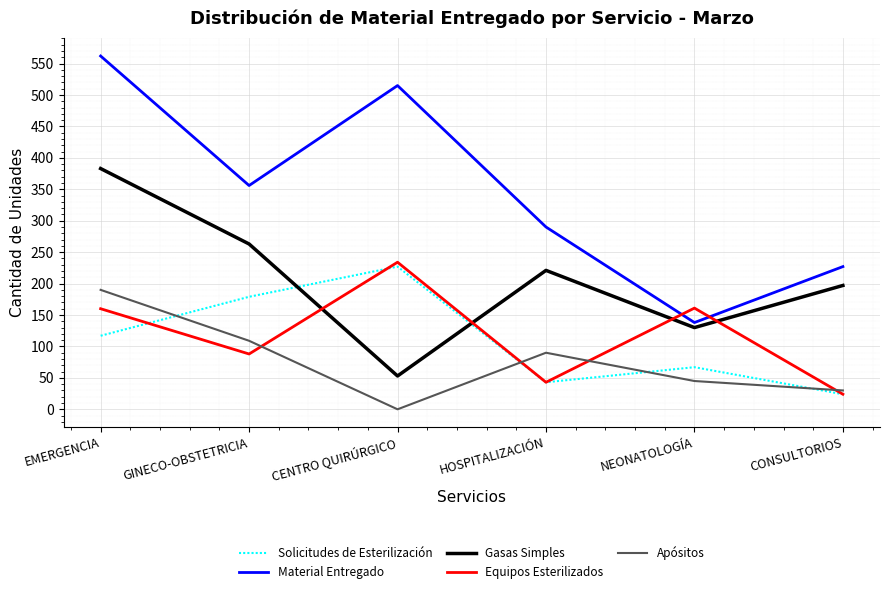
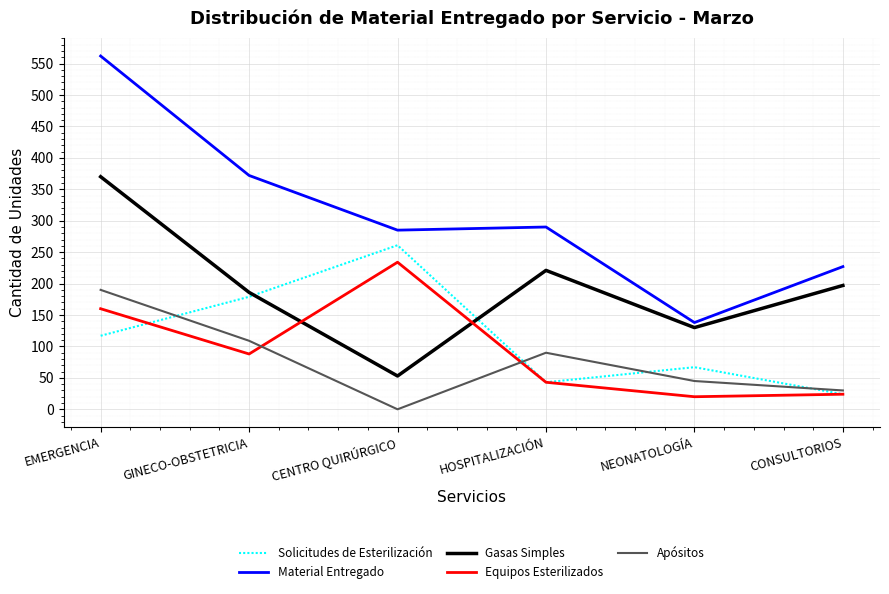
  {
    "Solicitudes de Esterilización": {
      "EMERGENCIA": 120,
      "GINECO-OBSTETRICIA": 180,
-     "CENTRO QUIRÚRGICO": 230,
+     "CENTRO QUIRÚRGICO": 260,
      "NEONATOLOGÍA": 70
    },
    "Material Entregado": {
      "EMERGENCIA": 560,
-     "GINECO-OBSTETRICIA": 360,
-     "CENTRO QUIRÚRGICO": 520,
+     "GINECO-OBSTETRICIA": 370,
+     "CENTRO QUIRÚRGICO": 290,
      "HOSPITALIZACIÓN": 290,
      "NEONATOLOGÍA": 140,
      "CONSULTORIOS": 230
    },
    "Gasas Simples": {
-     "EMERGENCIA": 380,
-     "GINECO-OBSTETRICIA": 260,
+     "EMERGENCIA": 370,
+     "GINECO-OBSTETRICIA": 190,
      "CENTRO QUIRÚRGICO": 50,
      "HOSPITALIZACIÓN": 220,
      "NEONATOLOGÍA": 130,
      "CONSULTORIOS": 200
    },
    "Equipos Esterilizados": {
      "EMERGENCIA": 160,
      "GINECO-OBSTETRICIA": 90,
      "CENTRO QUIRÚRGICO": 230,
-     "NEONATOLOGÍA": 160
+     "NEONATOLOGÍA": 20
    },
    "Apósitos": {
      "EMERGENCIA": 190,
      "GINECO-OBSTETRICIA": 110,
      "CENTRO QUIRÚRGICO": 0,
      "HOSPITALIZACIÓN": 90,
      "NEONATOLOGÍA": 50,
      "CONSULTORIOS": 30
    }
  }
